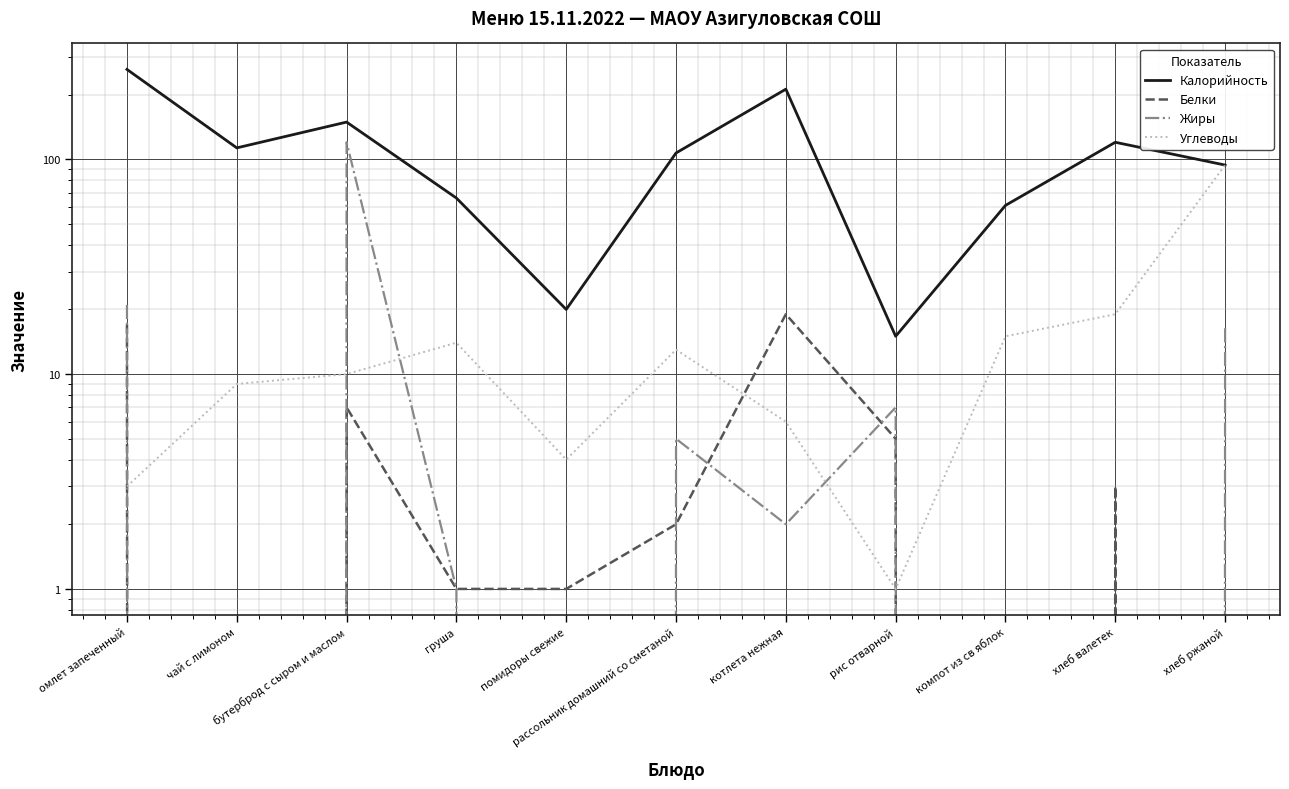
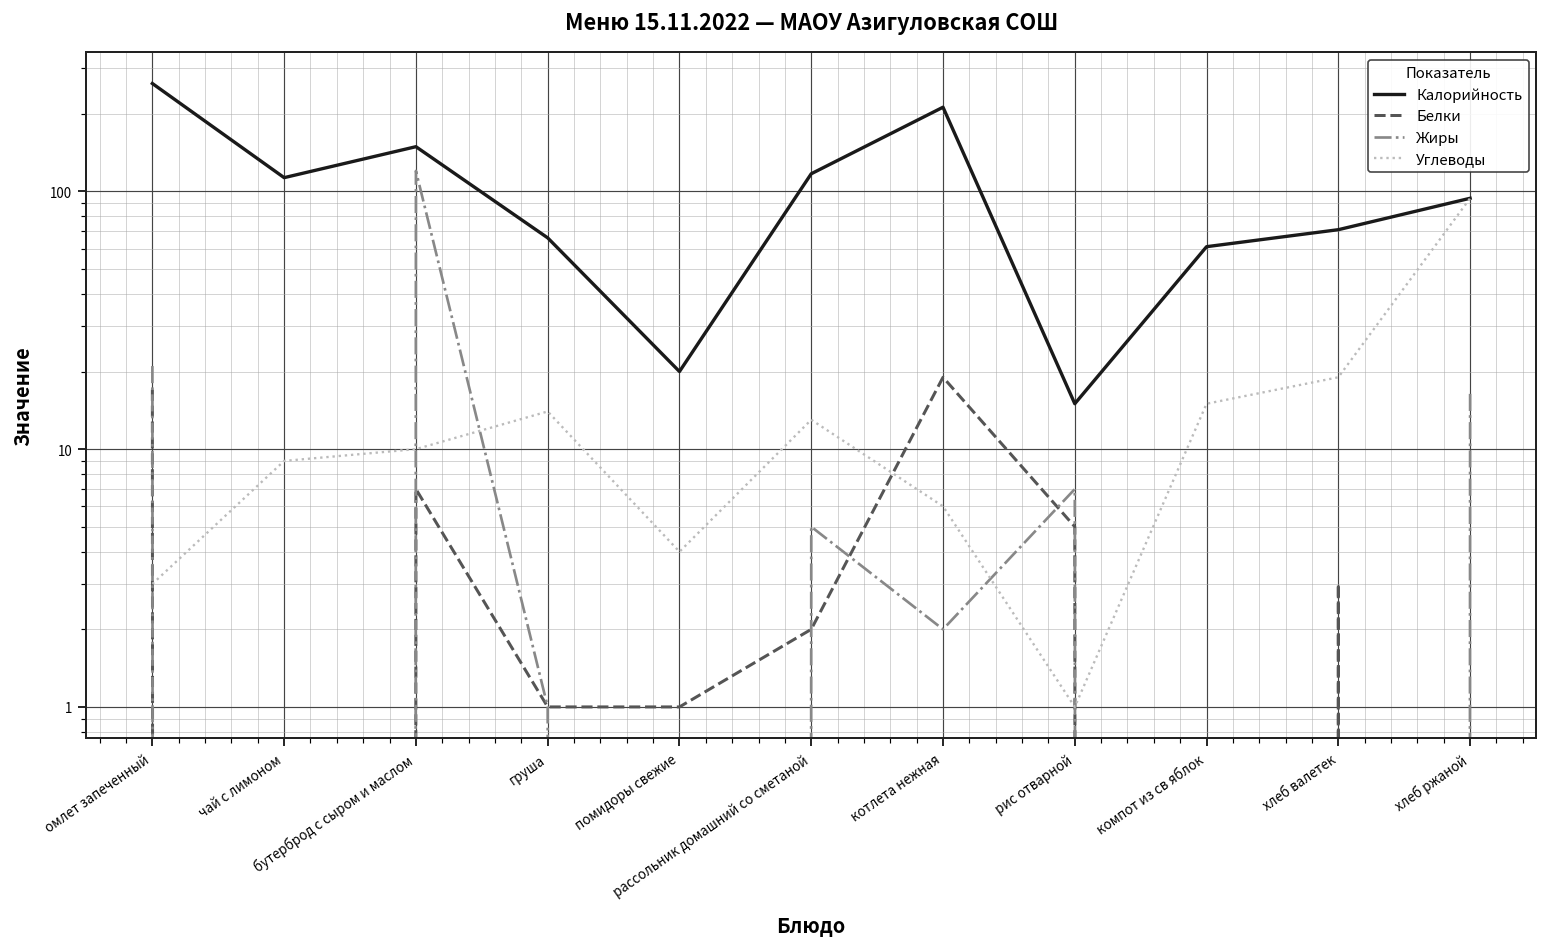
  {
    "Калорийность": {
      "омлет запеченный": 260,
      "чай с лимоном": 110,
      "бутерброд с сыром и маслом": 150,
      "груша": 66,
      "помидоры свежие": 20,
-     "рассольник домашний со сметаной": 110,
+     "рассольник домашний со сметаной": 120,
      "котлета нежная": 210,
      "рис отварной": 15,
      "компот из св яблок": 61,
-     "хлеб валетек": 120
+     "хлеб валетек": 71
    },
    "Белки": {
      "омлет запеченный": 17,
      "бутерброд с сыром и маслом": 7,
      "помидоры свежие": 1,
      "рассольник домашний со сметаной": 2,
      "котлета нежная": 19,
      "рис отварной": 5,
      "хлеб валетек": 3
    },
    "Жиры": {
      "омлет запеченный": 21,
      "бутерброд с сыром и маслом": 120,
      "рассольник домашний со сметаной": 5,
      "котлета нежная": 2,
      "рис отварной": 7,
      "хлеб ржаной": 17
    },
    "Углеводы": {
      "омлет запеченный": 3,
      "чай с лимоном": 9,
      "бутерброд с сыром и маслом": 10,
      "груша": 14,
      "помидоры свежие": 4,
      "рассольник домашний со сметаной": 13,
      "котлета нежная": 6,
      "рис отварной": 1,
      "компот из св яблок": 15,
      "хлеб валетек": 19
    }
  }
